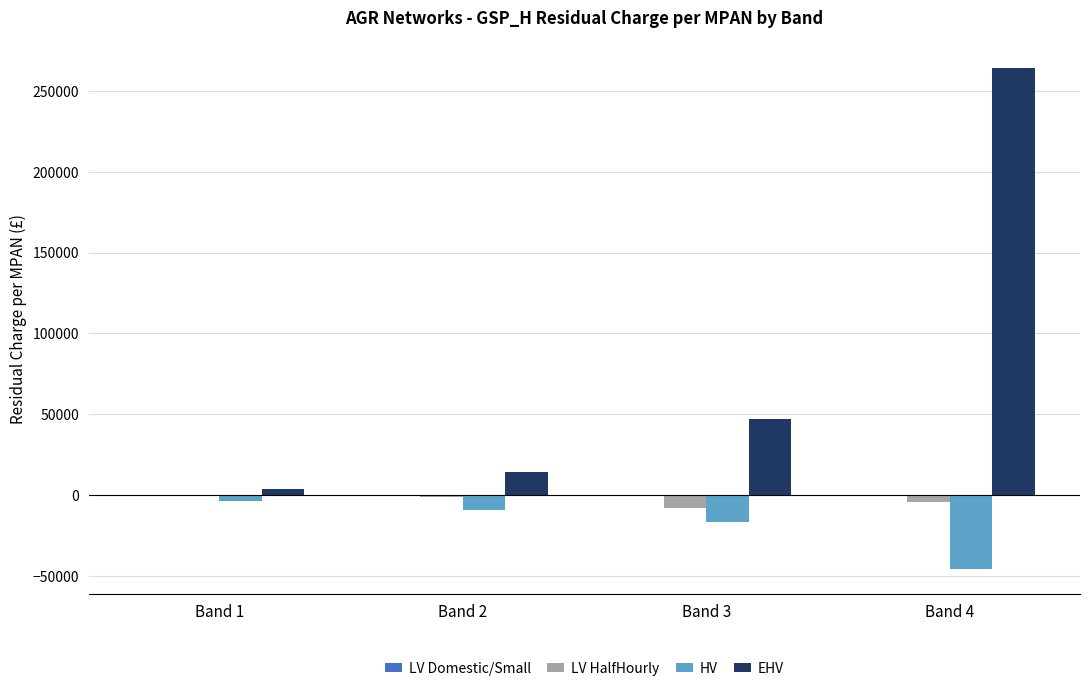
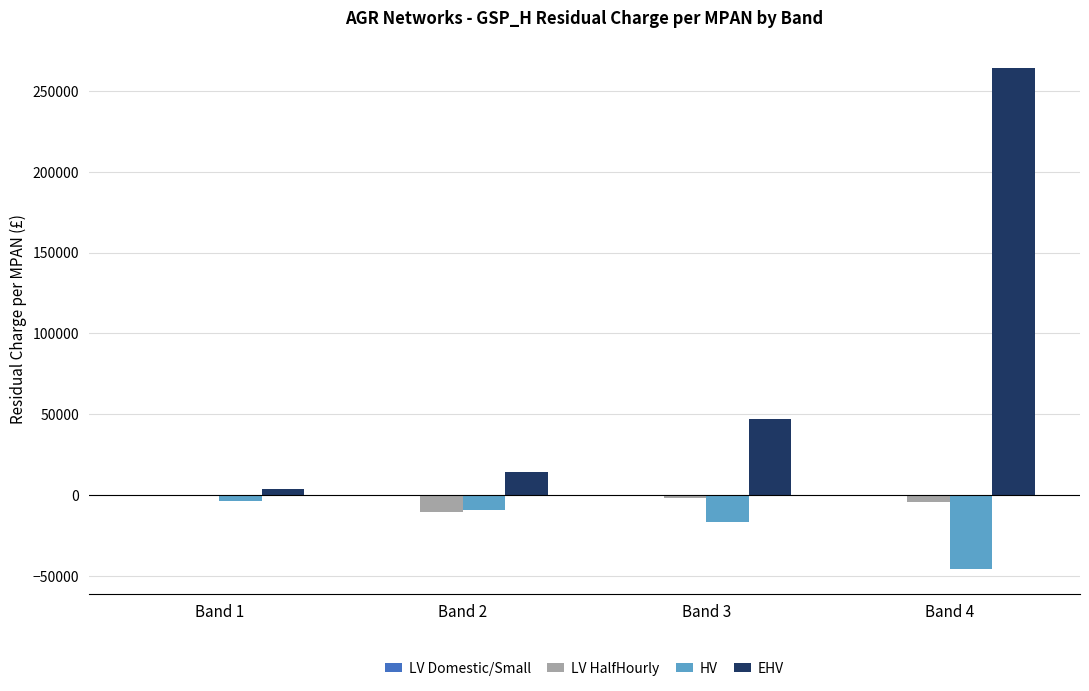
  {
    "LV HalfHourly": {
-     "Band 2": -1000,
-     "Band 3": -8000,
+     "Band 2": -11000,
+     "Band 3": -2000,
      "Band 4": -4000
    },
    "EHV": {
      "Band 1": 4000,
      "Band 2": 14000,
      "Band 3": 47000,
      "Band 4": 264000
    }
  }
